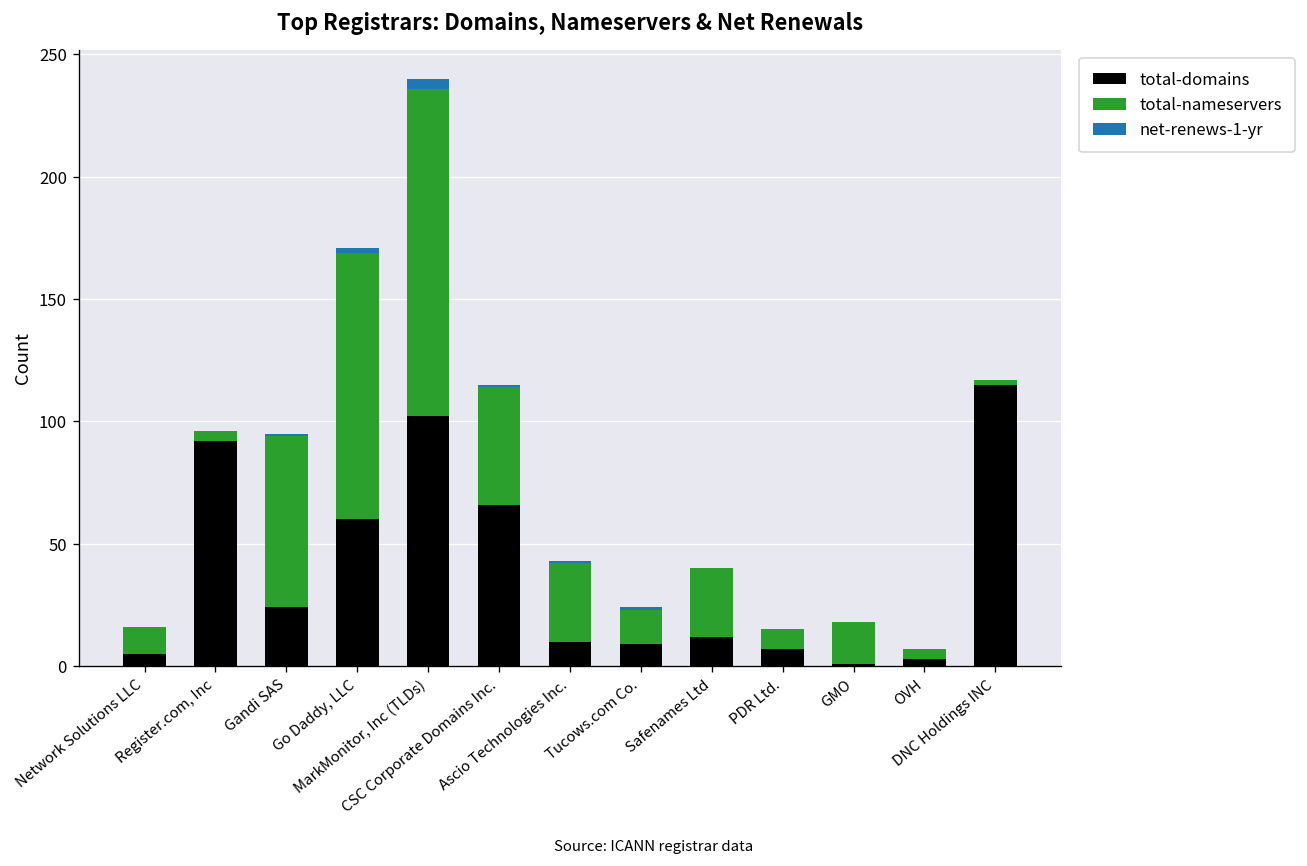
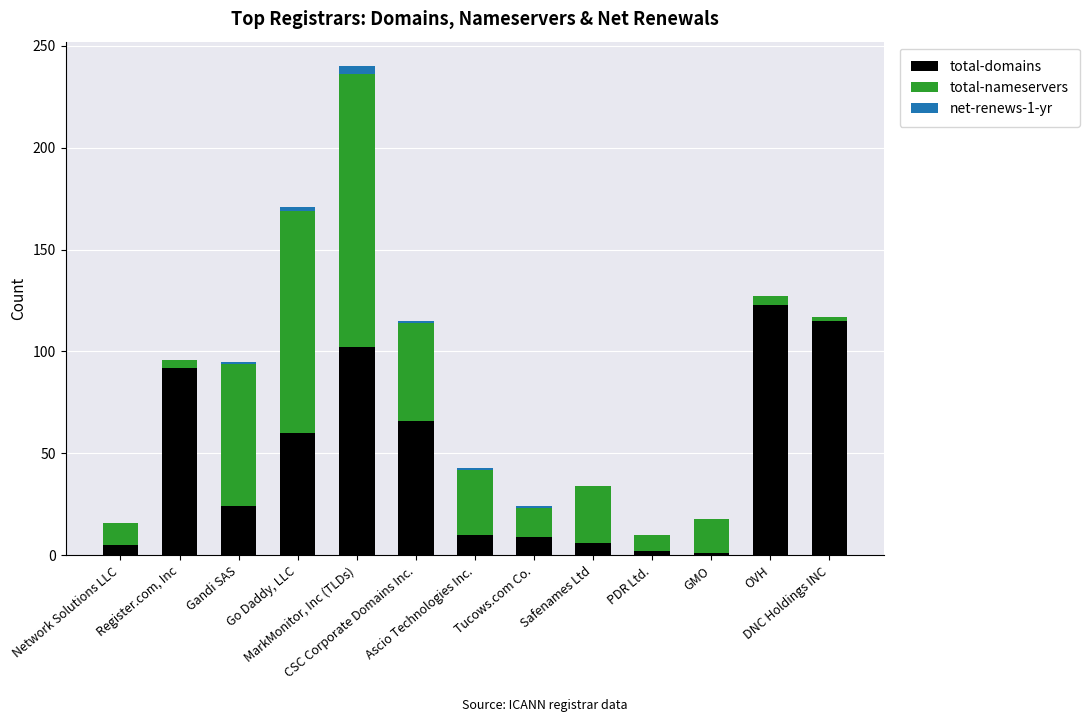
  {
    "total-domains": {
      "Network Solutions LLC": 5,
      "Register.com, Inc": 92,
      "Gandi SAS": 24,
      "Go Daddy, LLC": 60,
      "MarkMonitor, Inc (TLDs)": 102,
      "CSC Corporate Domains Inc.": 66,
      "Ascio Technologies Inc.": 10,
      "Tucows.com Co.": 9,
-     "Safenames Ltd": 12,
-     "PDR Ltd.": 7,
-     "OVH": 3,
+     "Safenames Ltd": 6,
+     "PDR Ltd.": 2,
+     "OVH": 123,
      "DNC Holdings INC": 115
    },
    "total-nameservers": {
      "Network Solutions LLC": 11,
      "Register.com, Inc": 4,
      "Gandi SAS": 70,
      "Go Daddy, LLC": 109,
      "MarkMonitor, Inc (TLDs)": 134,
      "CSC Corporate Domains Inc.": 48,
      "Ascio Technologies Inc.": 32,
      "Tucows.com Co.": 14,
      "Safenames Ltd": 28,
      "PDR Ltd.": 8,
      "GMO": 17,
      "OVH": 4,
      "DNC Holdings INC": 2
    },
    "net-renews-1-yr": {
      "Network Solutions LLC": 0,
      "Register.com, Inc": 0,
      "Go Daddy, LLC": 2,
      "MarkMonitor, Inc (TLDs)": 4,
      "Safenames Ltd": 0,
      "PDR Ltd.": 0,
      "GMO": 0,
      "OVH": 0,
      "DNC Holdings INC": 0
    }
  }
